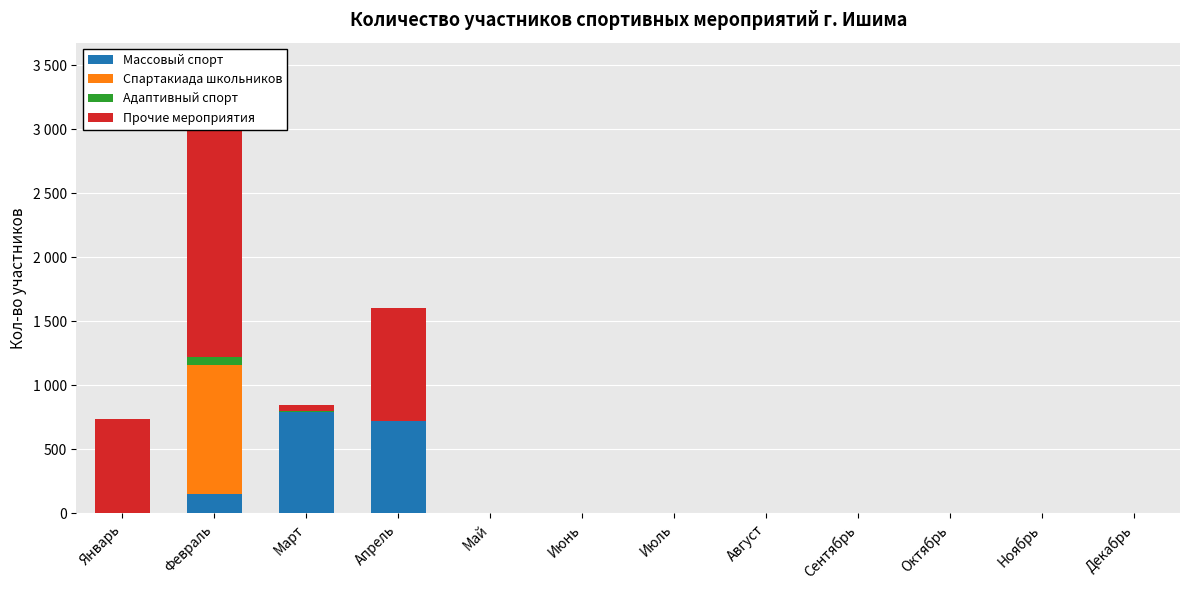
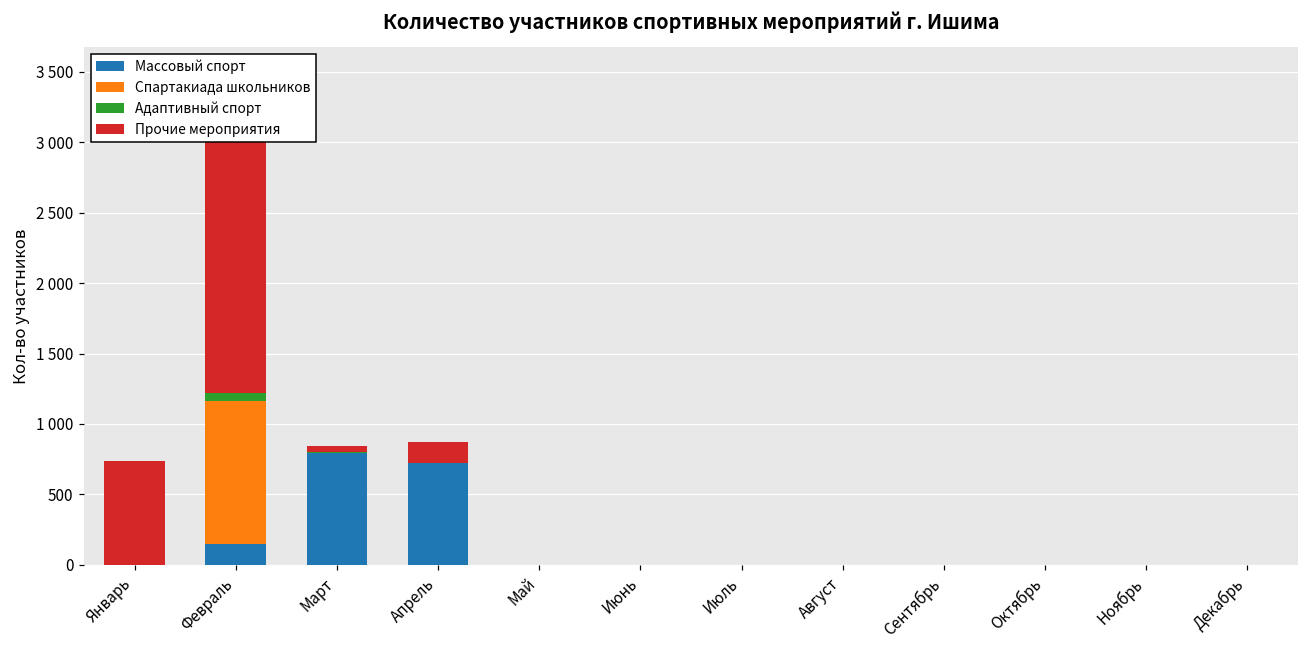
  {
    "Массовый спорт": {
      "Январь": 0,
      "Февраль": 150,
      "Март": 790,
      "Апрель": 720,
      "Май": 0,
      "Июнь": 0,
      "Июль": 0,
      "Август": 0,
      "Сентябрь": 0,
      "Октябрь": 0,
      "Ноябрь": 0,
      "Декабрь": 0
    },
    "Спартакиада школьников": {
      "Январь": 0,
      "Февраль": 1010,
      "Март": 0,
      "Апрель": 0,
      "Май": 0,
      "Июнь": 0,
      "Июль": 0,
      "Август": 0,
      "Сентябрь": 0,
      "Октябрь": 0,
      "Ноябрь": 0,
      "Декабрь": 0
    },
    "Адаптивный спорт": {
      "Январь": 0,
      "Февраль": 60,
      "Апрель": 0,
      "Май": 0,
      "Июнь": 0,
      "Июль": 0,
      "Август": 0,
      "Сентябрь": 0,
      "Октябрь": 0,
      "Ноябрь": 0,
      "Декабрь": 0
    },
    "Прочие мероприятия": {
      "Январь": 740,
      "Март": 40,
-     "Апрель": 880,
+     "Апрель": 150,
      "Май": 0,
      "Июнь": 0,
      "Июль": 0,
      "Август": 0,
      "Сентябрь": 0,
      "Октябрь": 0,
      "Ноябрь": 0,
      "Декабрь": 0
    }
  }
